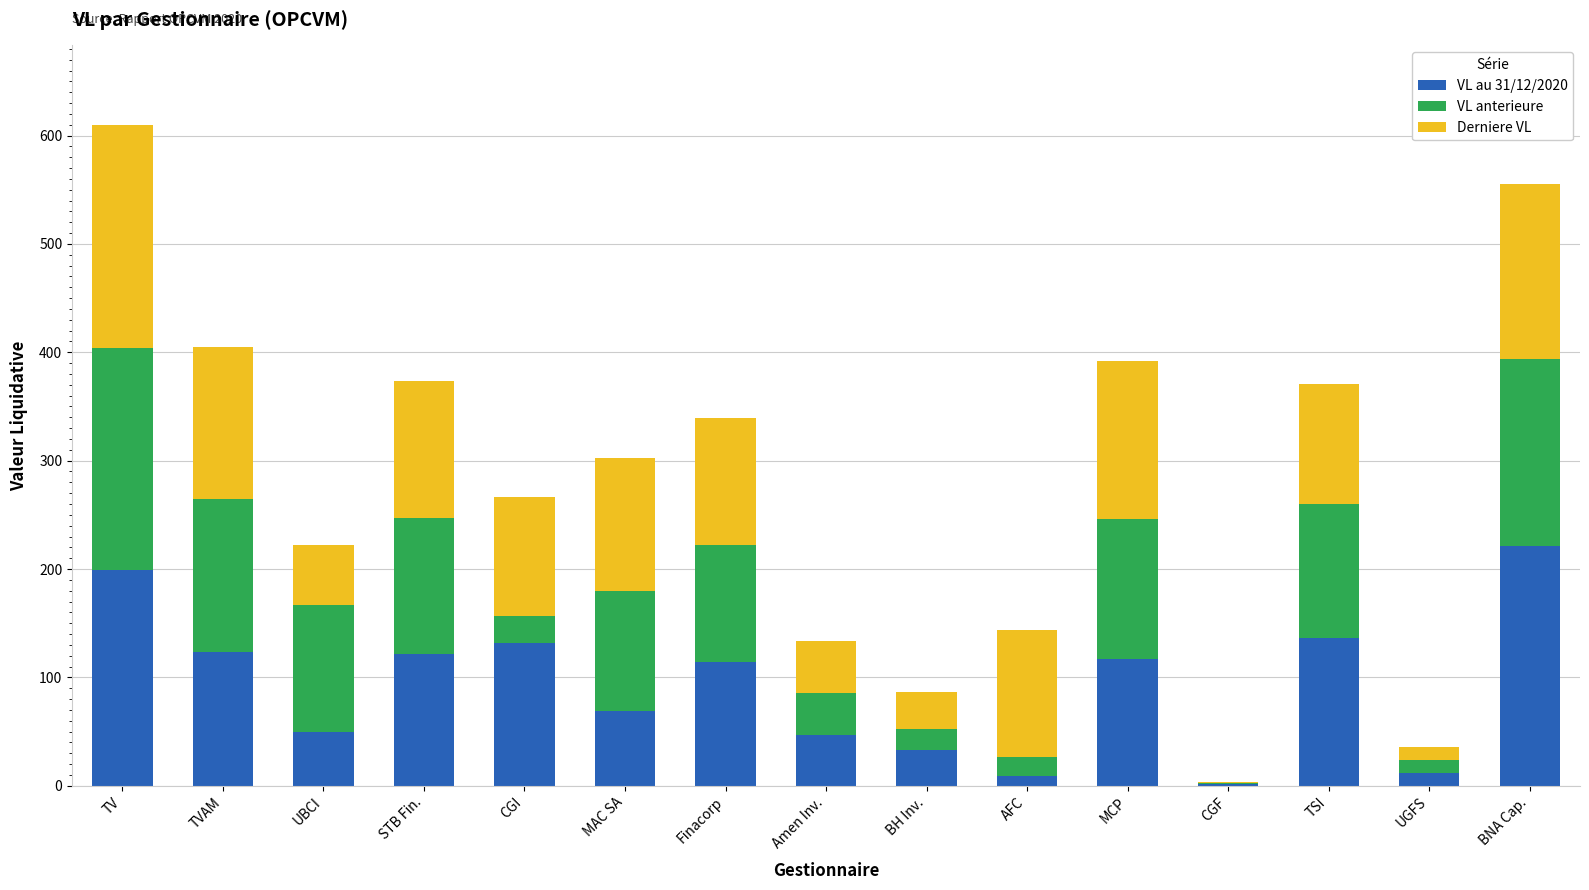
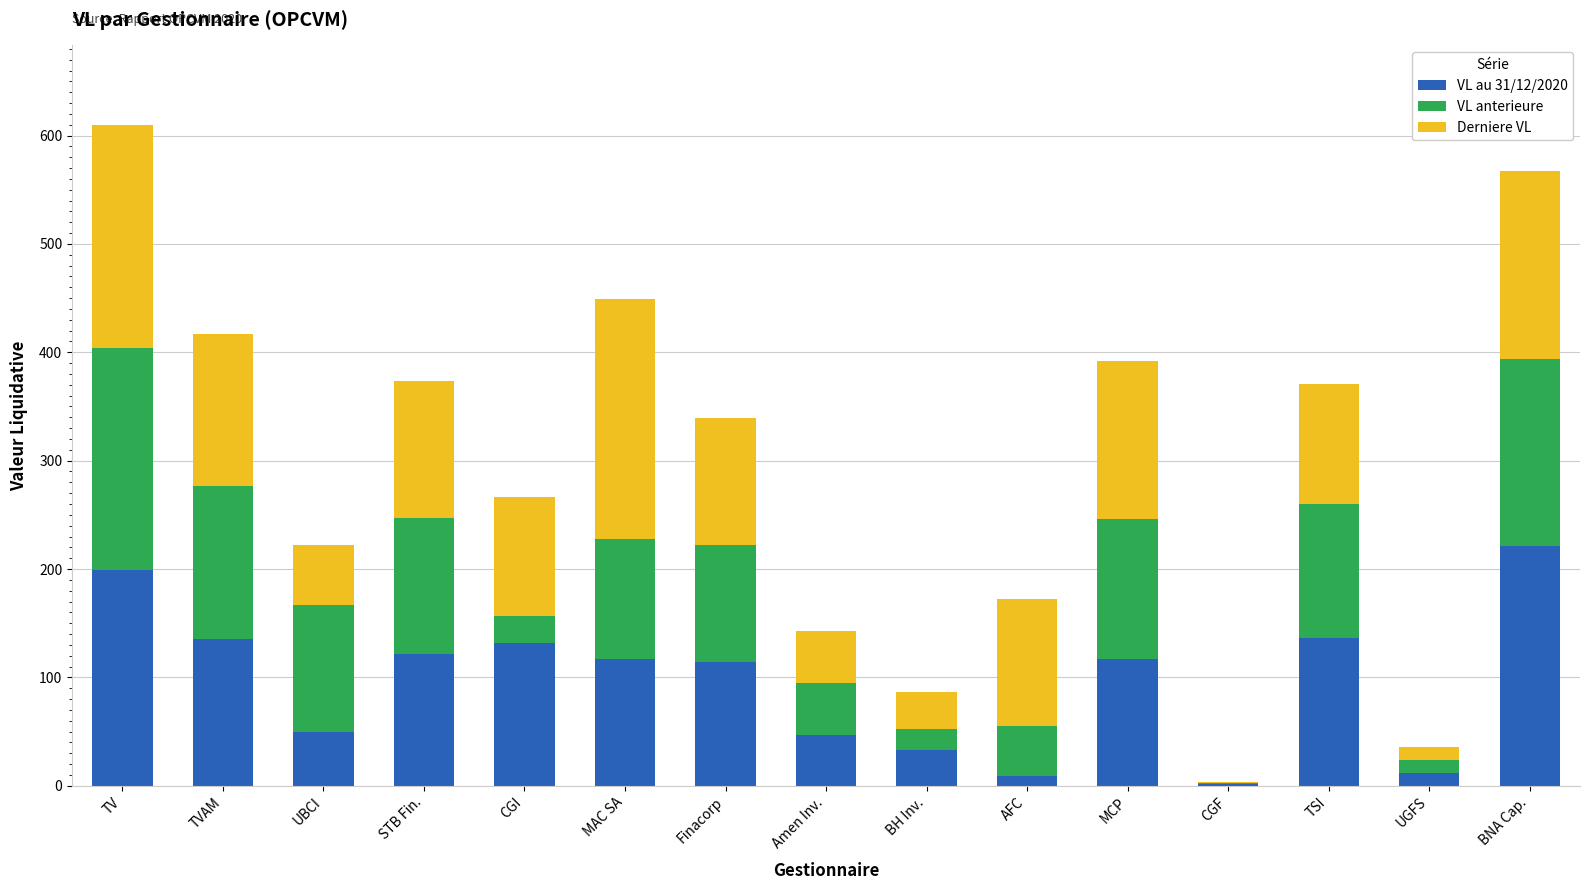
  {
    "VL au 31/12/2020": {
      "TV": 199,
-     "TVAM": 124,
+     "TVAM": 136,
      "UBCI": 49,
      "STB Fin.": 121,
      "CGI": 132,
-     "MAC SA": 69,
+     "MAC SA": 117,
      "Finacorp": 114,
      "Amen Inv.": 47,
      "BH Inv.": 33,
      "AFC": 9,
      "MCP": 117,
      "TSI": 136,
      "UGFS": 12,
      "BNA Cap.": 221
    },
    "VL anterieure": {
      "TV": 206,
      "TVAM": 141,
      "UBCI": 117,
      "STB Fin.": 126,
      "CGI": 24,
      "MAC SA": 111,
      "Finacorp": 107,
-     "Amen Inv.": 39,
+     "Amen Inv.": 48,
      "BH Inv.": 19,
-     "AFC": 18,
+     "AFC": 46,
      "MCP": 129,
      "TSI": 123,
      "UGFS": 12,
      "BNA Cap.": 173
    },
    "Derniere VL": {
      "TV": 206,
      "TVAM": 141,
      "UBCI": 55,
      "STB Fin.": 126,
      "CGI": 110,
-     "MAC SA": 122,
+     "MAC SA": 222,
      "Finacorp": 118,
      "Amen Inv.": 48,
      "BH Inv.": 34,
      "AFC": 117,
      "MCP": 146,
      "TSI": 111,
      "UGFS": 12,
-     "BNA Cap.": 161
+     "BNA Cap.": 173
    }
  }
